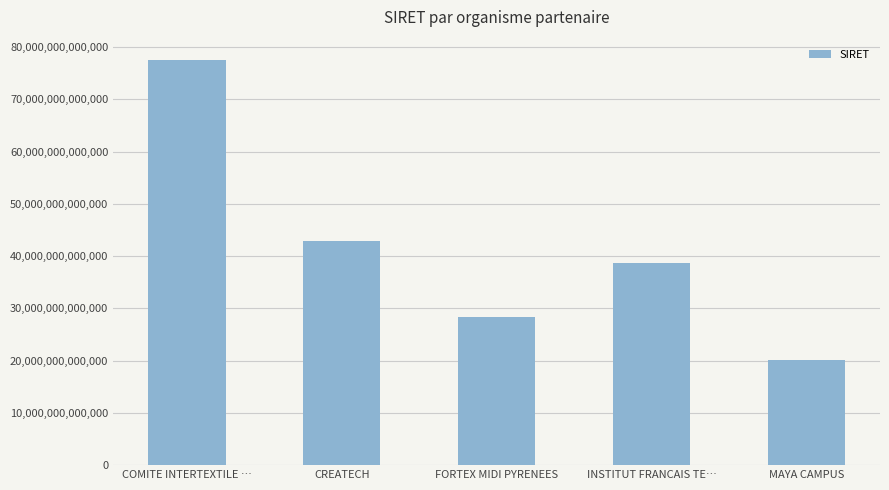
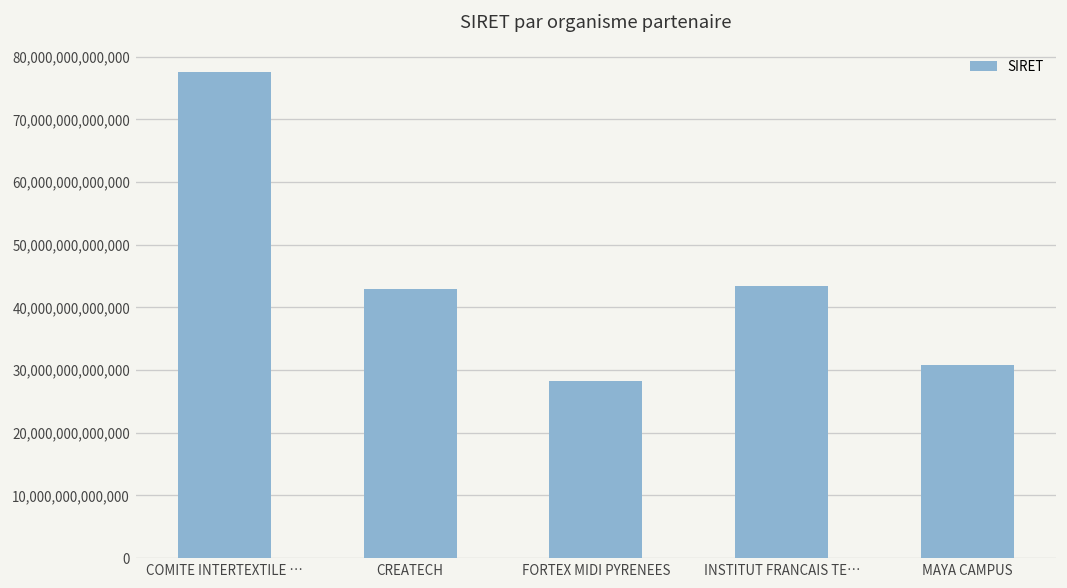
  {
    "COMITE INTERTEXTILE …": "78,000,000,000,000",
    "CREATECH": "43,000,000,000,000",
    "FORTEX MIDI PYRENEES": "28,000,000,000,000",
-   "INSTITUT FRANCAIS TE…": "39,000,000,000,000",
-   "MAYA CAMPUS": "20,000,000,000,000"
+   "INSTITUT FRANCAIS TE…": "43,000,000,000,000",
+   "MAYA CAMPUS": "31,000,000,000,000"
  }
